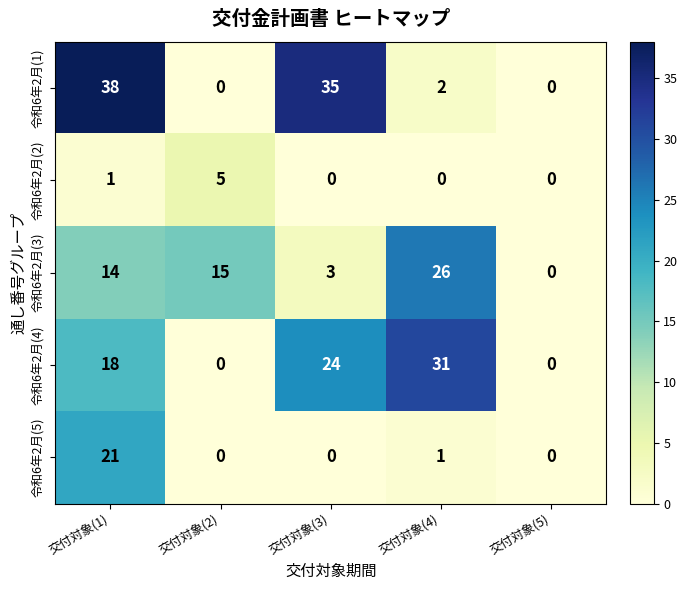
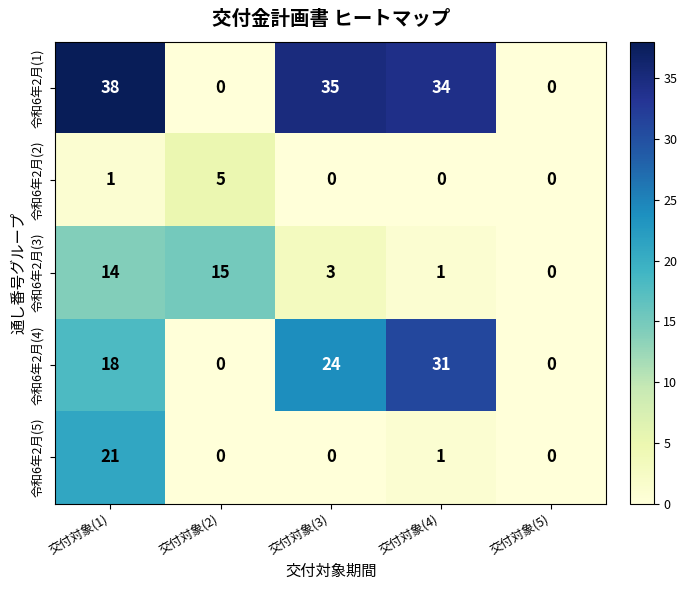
  {
    "令和6年2月(1)": {
      "交付対象(1)": 38,
      "交付対象(2)": 0,
      "交付対象(3)": 35,
-     "交付対象(4)": 2,
+     "交付対象(4)": 34,
      "交付対象(5)": 0
    },
    "令和6年2月(2)": {
      "交付対象(1)": 1,
      "交付対象(2)": 5,
      "交付対象(3)": 0,
      "交付対象(4)": 0,
      "交付対象(5)": 0
    },
    "令和6年2月(3)": {
      "交付対象(1)": 14,
      "交付対象(2)": 15,
      "交付対象(3)": 3,
-     "交付対象(4)": 26,
+     "交付対象(4)": 1,
      "交付対象(5)": 0
    },
    "令和6年2月(4)": {
      "交付対象(1)": 18,
      "交付対象(2)": 0,
      "交付対象(3)": 24,
      "交付対象(4)": 31,
      "交付対象(5)": 0
    },
    "令和6年2月(5)": {
      "交付対象(1)": 21,
      "交付対象(2)": 0,
      "交付対象(3)": 0,
      "交付対象(4)": 1,
      "交付対象(5)": 0
    }
  }
